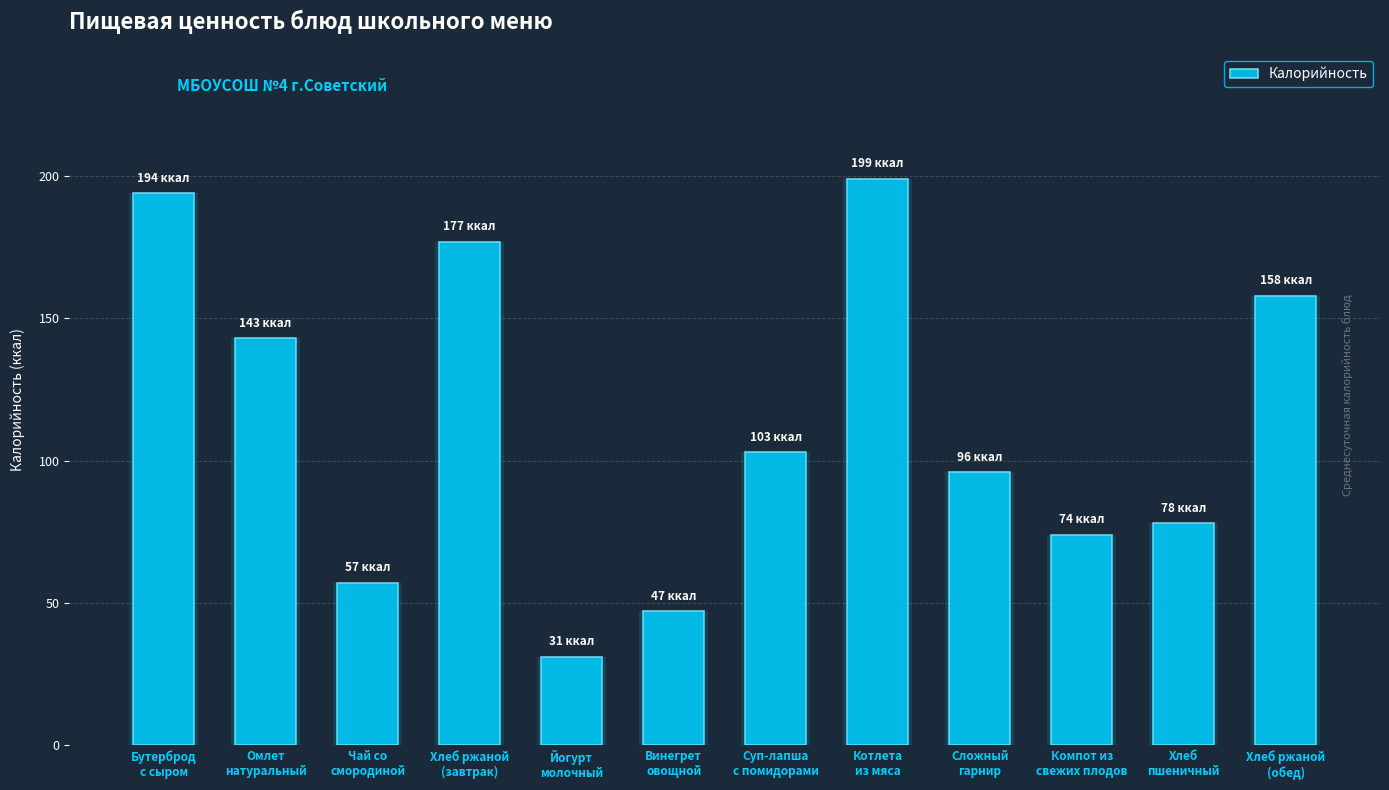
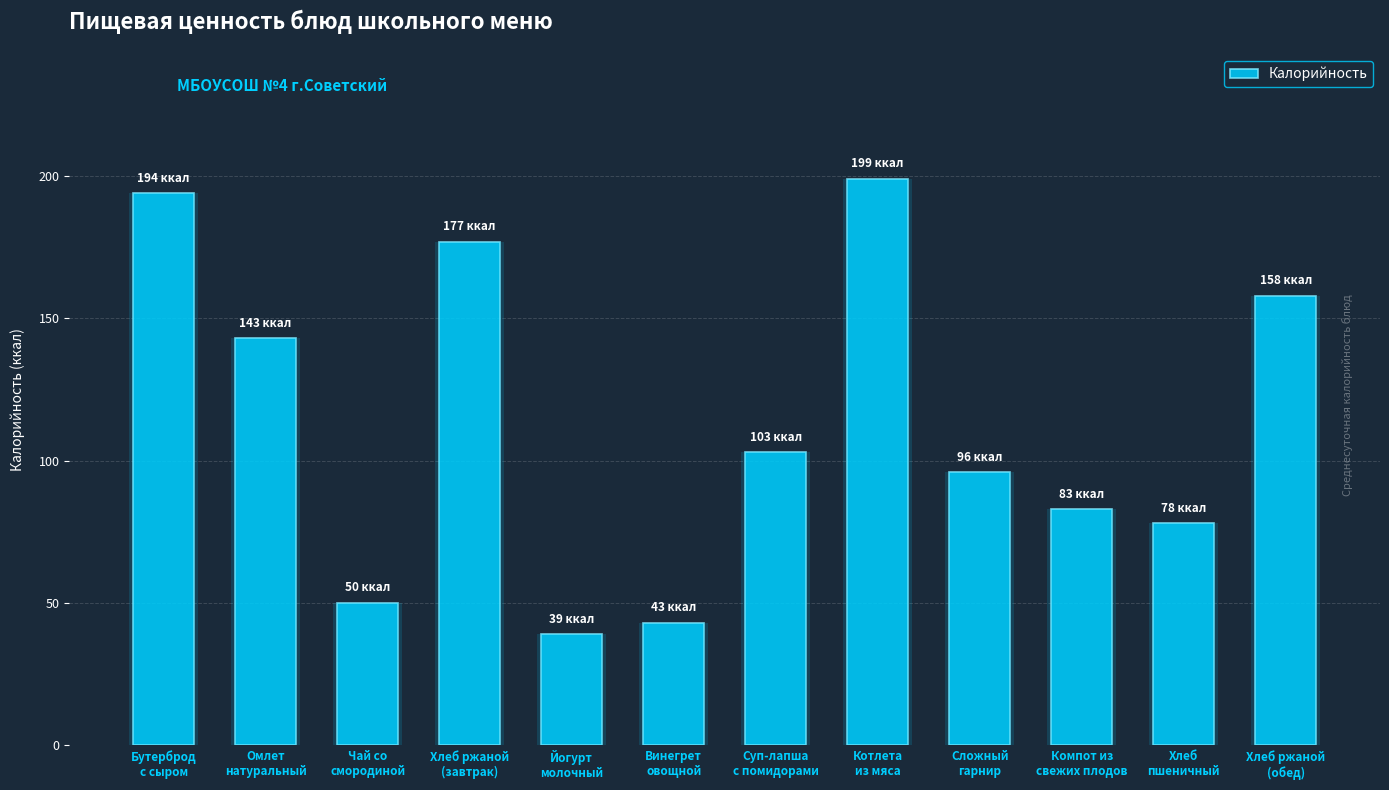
  {
    "Бутерброд с сыром": 194,
    "Омлет натуральный": 143,
-   "Чай со смородиной": 57,
+   "Чай со смородиной": 50,
    "Хлеб ржаной (завтрак)": 177,
-   "Йогурт молочный": 31,
-   "Винегрет овощной": 47,
+   "Йогурт молочный": 39,
+   "Винегрет овощной": 43,
    "Суп-лапша с помидорами": 103,
    "Котлета из мяса": 199,
    "Сложный гарнир": 96,
-   "Компот из свежих плодов": 74,
+   "Компот из свежих плодов": 83,
    "Хлеб пшеничный": 78,
    "Хлеб ржаной (обед)": 158
  }
